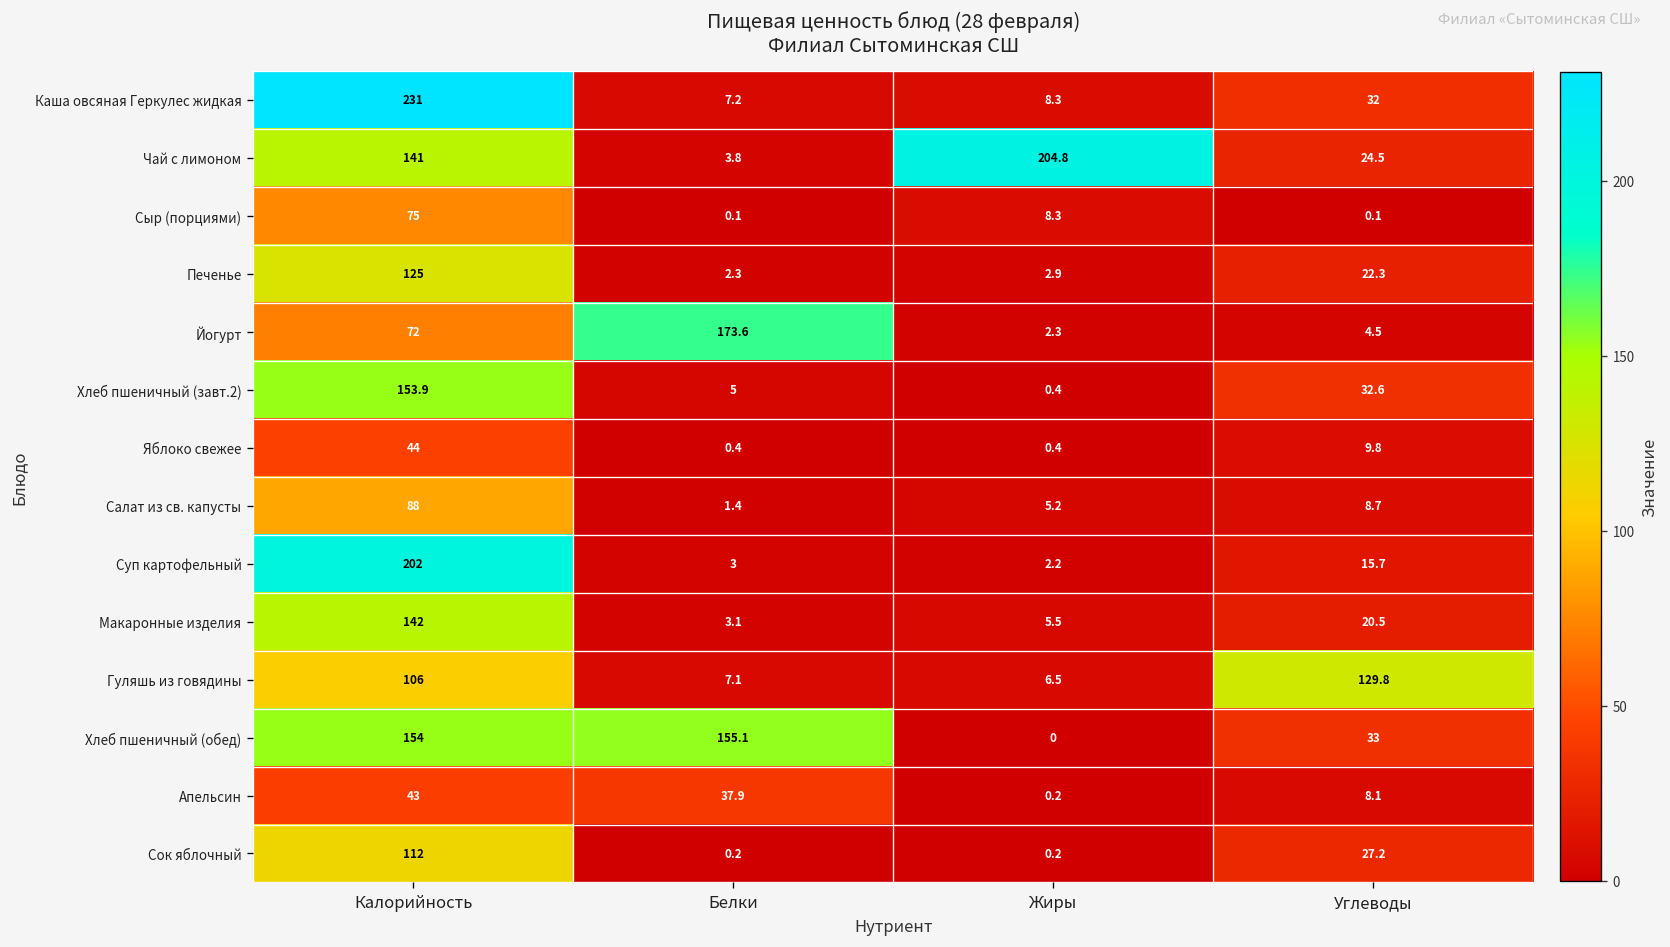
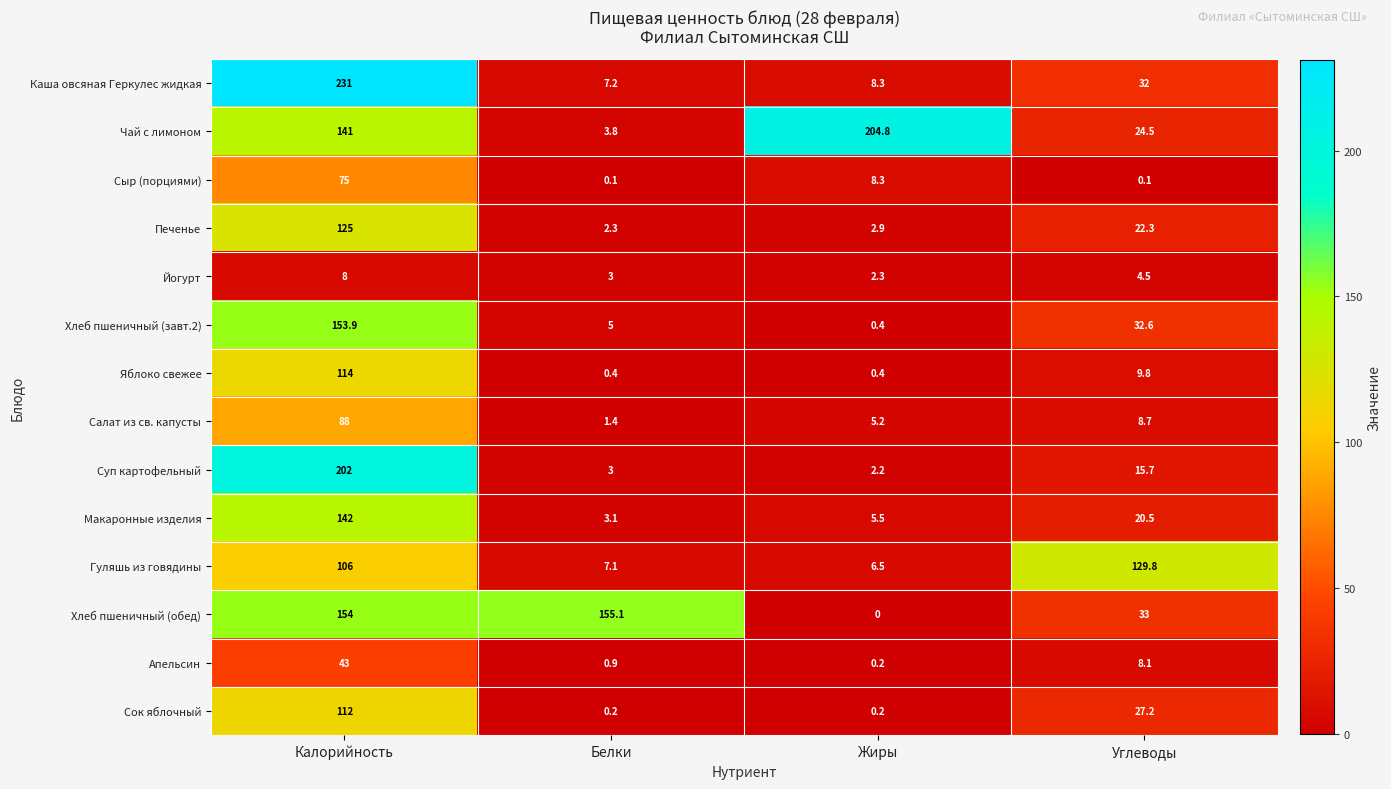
  {
    "Каша овсяная Геркулес жидкая": {
      "Калорийность": 231,
      "Белки": 7.2,
      "Жиры": 8.3,
      "Углеводы": 32
    },
    "Чай с лимоном": {
      "Калорийность": 141,
      "Белки": 3.8,
      "Жиры": 204.8,
      "Углеводы": 24.5
    },
    "Сыр (порциями)": {
      "Калорийность": 75,
      "Белки": 0.1,
      "Жиры": 8.3,
      "Углеводы": 0.1
    },
    "Печенье": {
      "Калорийность": 125,
      "Белки": 2.3,
      "Жиры": 2.9,
      "Углеводы": 22.3
    },
    "Йогурт": {
-     "Калорийность": 72,
-     "Белки": 173.6,
+     "Калорийность": 8,
+     "Белки": 3,
      "Жиры": 2.3,
      "Углеводы": 4.5
    },
    "Хлеб пшеничный (завт.2)": {
      "Калорийность": 153.9,
      "Белки": 5,
      "Жиры": 0.4,
      "Углеводы": 32.6
    },
    "Яблоко свежее": {
-     "Калорийность": 44,
+     "Калорийность": 114,
      "Белки": 0.4,
      "Жиры": 0.4,
      "Углеводы": 9.8
    },
    "Салат из св. капусты": {
      "Калорийность": 88,
      "Белки": 1.4,
      "Жиры": 5.2,
      "Углеводы": 8.7
    },
    "Суп картофельный": {
      "Калорийность": 202,
      "Белки": 3,
      "Жиры": 2.2,
      "Углеводы": 15.7
    },
    "Макаронные изделия": {
      "Калорийность": 142,
      "Белки": 3.1,
      "Жиры": 5.5,
      "Углеводы": 20.5
    },
    "Гуляшь из говядины": {
      "Калорийность": 106,
      "Белки": 7.1,
      "Жиры": 6.5,
      "Углеводы": 129.8
    },
    "Хлеб пшеничный (обед)": {
      "Калорийность": 154,
      "Белки": 155.1,
      "Жиры": 0,
      "Углеводы": 33
    },
    "Апельсин": {
      "Калорийность": 43,
-     "Белки": 37.9,
+     "Белки": 0.9,
      "Жиры": 0.2,
      "Углеводы": 8.1
    },
    "Сок яблочный": {
      "Калорийность": 112,
      "Белки": 0.2,
      "Жиры": 0.2,
      "Углеводы": 27.2
    }
  }
